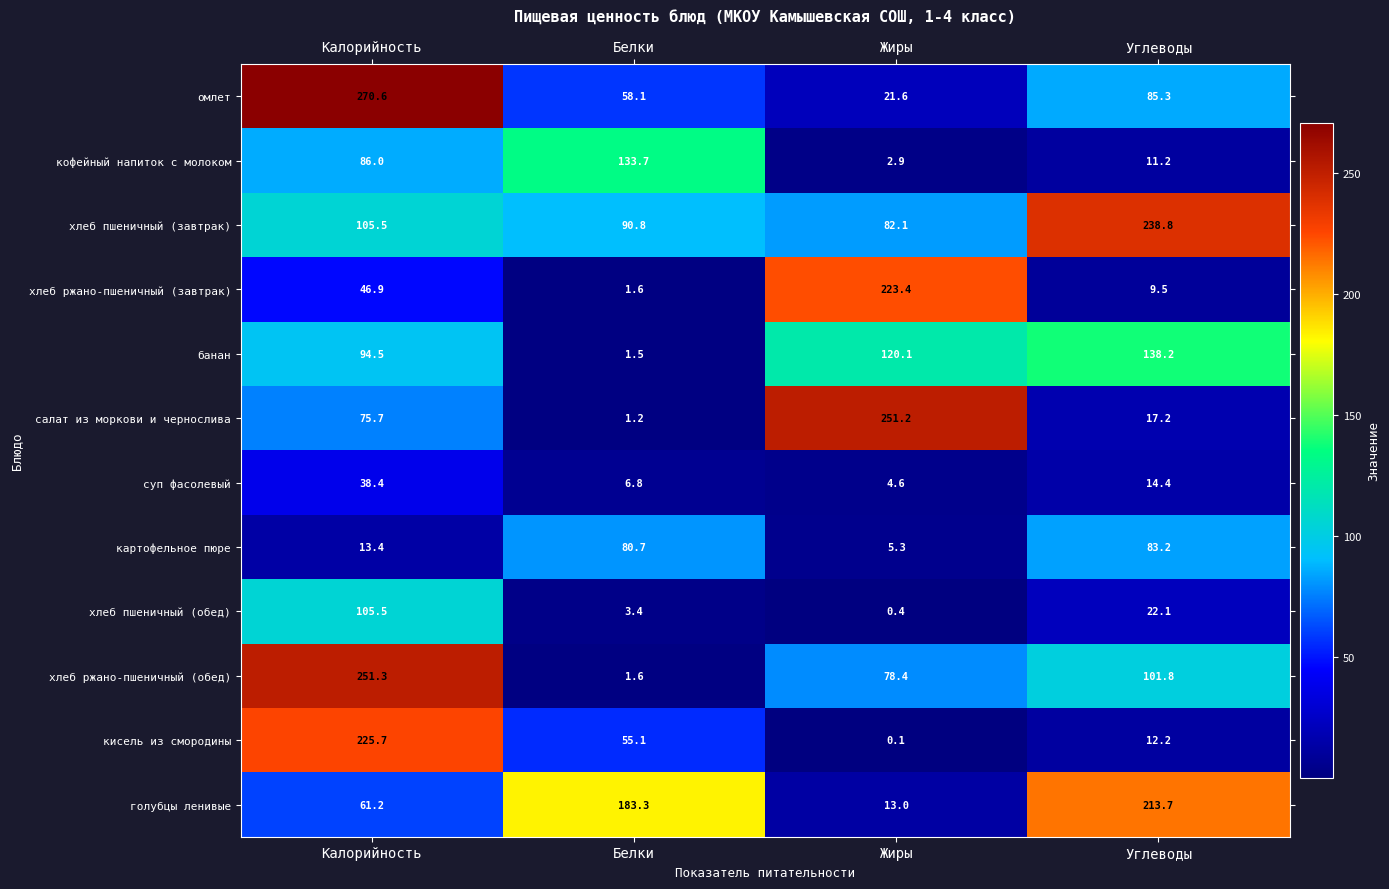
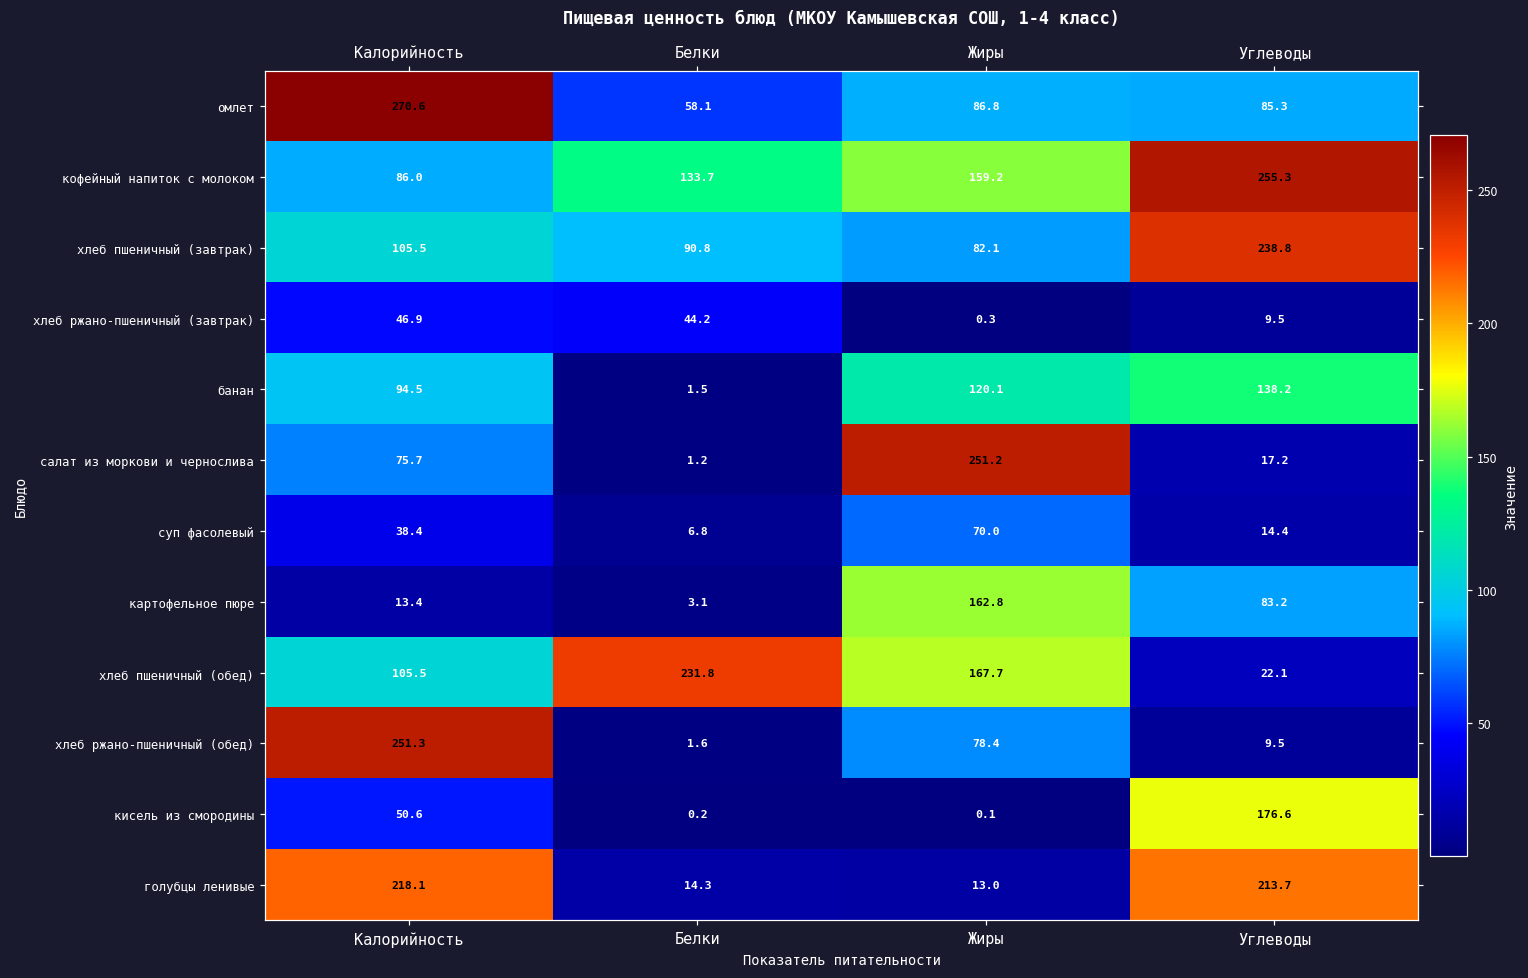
  {
    "омлет": {
      "Калорийность": 270.6,
      "Белки": 58.1,
-     "Жиры": 21.6,
+     "Жиры": 86.8,
      "Углеводы": 85.3
    },
    "кофейный напиток с молоком": {
      "Калорийность": 86.0,
      "Белки": 133.7,
-     "Жиры": 2.9,
-     "Углеводы": 11.2
+     "Жиры": 159.2,
+     "Углеводы": 255.3
    },
    "хлеб пшеничный (завтрак)": {
      "Калорийность": 105.5,
      "Белки": 90.8,
      "Жиры": 82.1,
      "Углеводы": 238.8
    },
    "хлеб ржано-пшеничный (завтрак)": {
      "Калорийность": 46.9,
-     "Белки": 1.6,
-     "Жиры": 223.4,
+     "Белки": 44.2,
+     "Жиры": 0.3,
      "Углеводы": 9.5
    },
    "банан": {
      "Калорийность": 94.5,
      "Белки": 1.5,
      "Жиры": 120.1,
      "Углеводы": 138.2
    },
    "салат из моркови и чернослива": {
      "Калорийность": 75.7,
      "Белки": 1.2,
      "Жиры": 251.2,
      "Углеводы": 17.2
    },
    "суп фасолевый": {
      "Калорийность": 38.4,
      "Белки": 6.8,
-     "Жиры": 4.6,
+     "Жиры": 70.0,
      "Углеводы": 14.4
    },
    "картофельное пюре": {
      "Калорийность": 13.4,
-     "Белки": 80.7,
-     "Жиры": 5.3,
+     "Белки": 3.1,
+     "Жиры": 162.8,
      "Углеводы": 83.2
    },
    "хлеб пшеничный (обед)": {
      "Калорийность": 105.5,
-     "Белки": 3.4,
-     "Жиры": 0.4,
+     "Белки": 231.8,
+     "Жиры": 167.7,
      "Углеводы": 22.1
    },
    "хлеб ржано-пшеничный (обед)": {
      "Калорийность": 251.3,
      "Белки": 1.6,
      "Жиры": 78.4,
-     "Углеводы": 101.8
+     "Углеводы": 9.5
    },
    "кисель из смородины": {
-     "Калорийность": 225.7,
-     "Белки": 55.1,
+     "Калорийность": 50.6,
+     "Белки": 0.2,
      "Жиры": 0.1,
-     "Углеводы": 12.2
+     "Углеводы": 176.6
    },
    "голубцы ленивые": {
-     "Калорийность": 61.2,
-     "Белки": 183.3,
+     "Калорийность": 218.1,
+     "Белки": 14.3,
      "Жиры": 13.0,
      "Углеводы": 213.7
    }
  }
